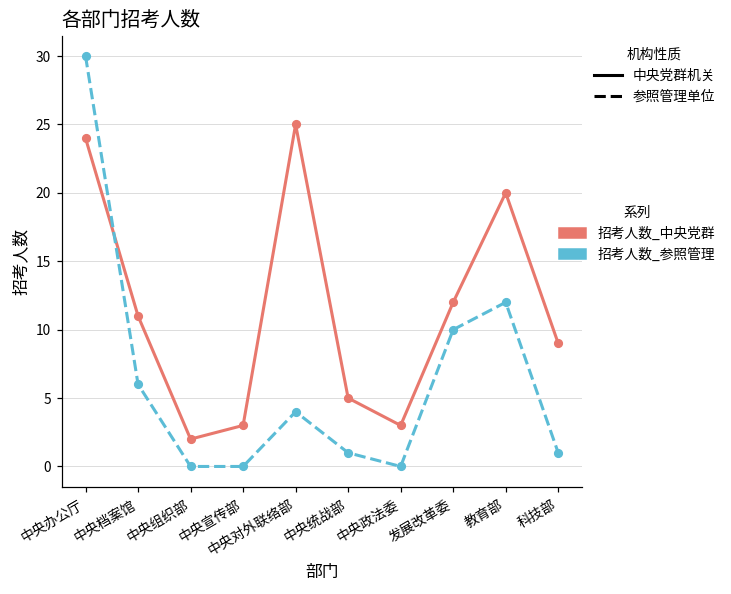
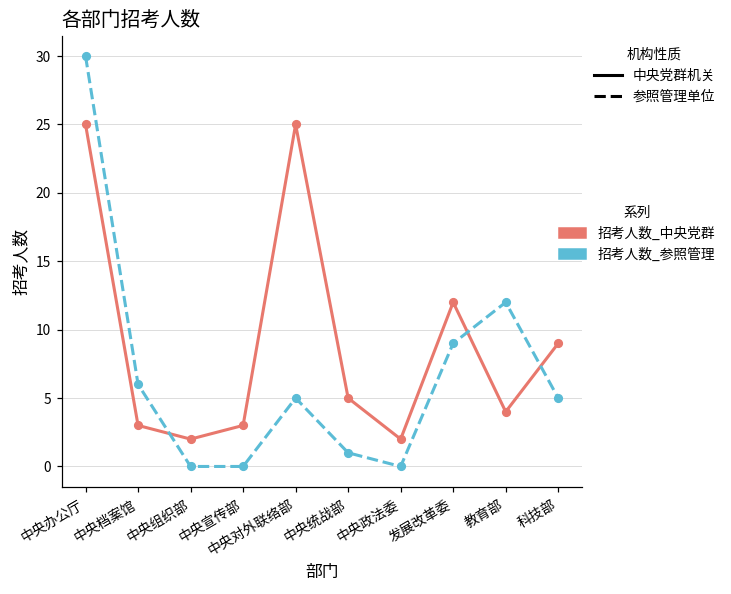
  {
    "招考人数_中央党群": {
-     "中央办公厅": 24,
-     "中央档案馆": 11,
+     "中央办公厅": 25,
+     "中央档案馆": 3,
      "中央组织部": 2,
      "中央宣传部": 3,
      "中央对外联络部": 25,
      "中央统战部": 5,
-     "中央政法委": 3,
+     "中央政法委": 2,
      "发展改革委": 12,
-     "教育部": 20,
+     "教育部": 4,
      "科技部": 9
    },
    "招考人数_参照管理": {
      "中央办公厅": 30,
      "中央档案馆": 6,
      "中央组织部": 0,
      "中央宣传部": 0,
-     "中央对外联络部": 4,
+     "中央对外联络部": 5,
      "中央统战部": 1,
      "中央政法委": 0,
-     "发展改革委": 10,
+     "发展改革委": 9,
      "教育部": 12,
-     "科技部": 1
+     "科技部": 5
    }
  }
